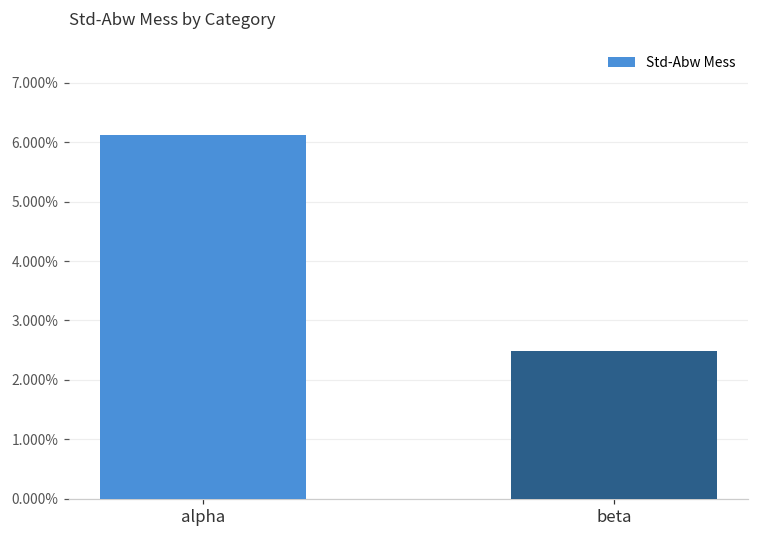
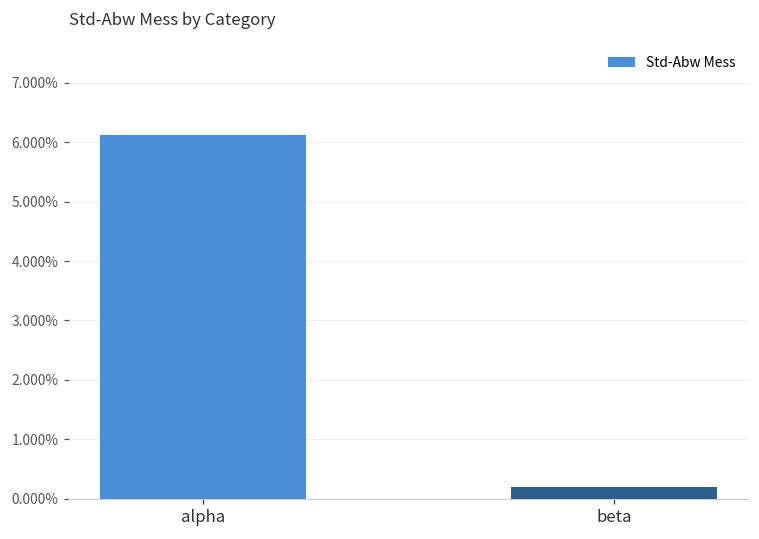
  {
    "alpha": "6.1%",
-   "beta": "2.5%"
+   "beta": "0.2%"
  }
